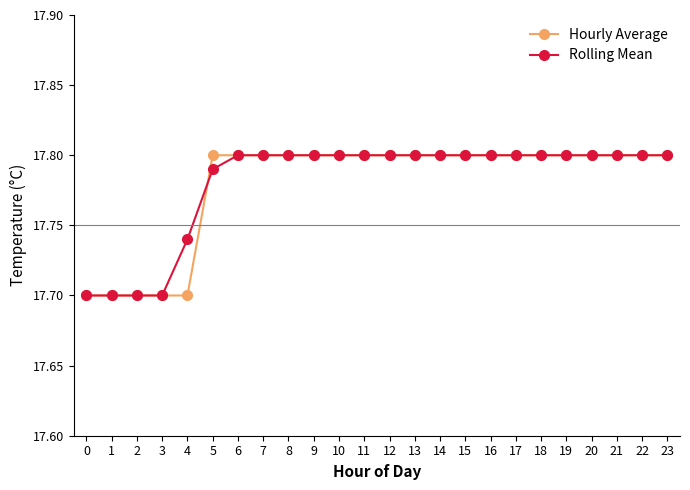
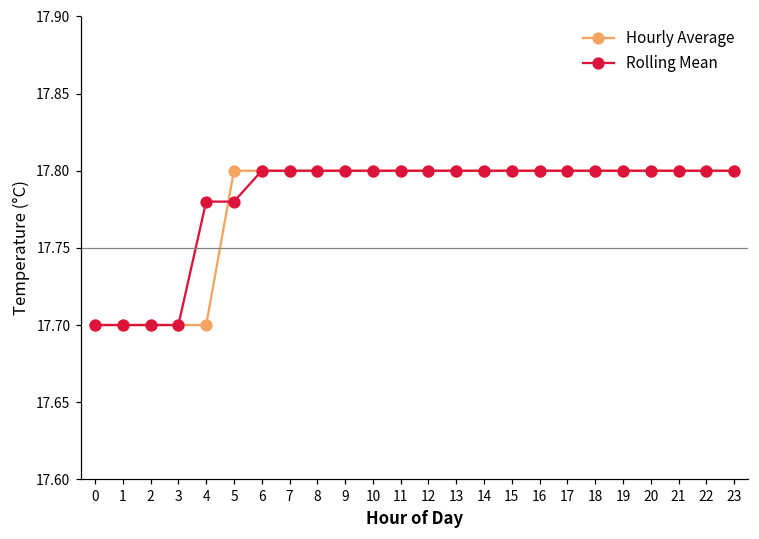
  {
    "Hourly Average": {
      "4": 17.70,
      "5": 17.80
    },
    "Rolling Mean": {
-     "4": 17.74,
-     "5": 17.79
+     "4": 17.78,
+     "5": 17.78
    }
  }
